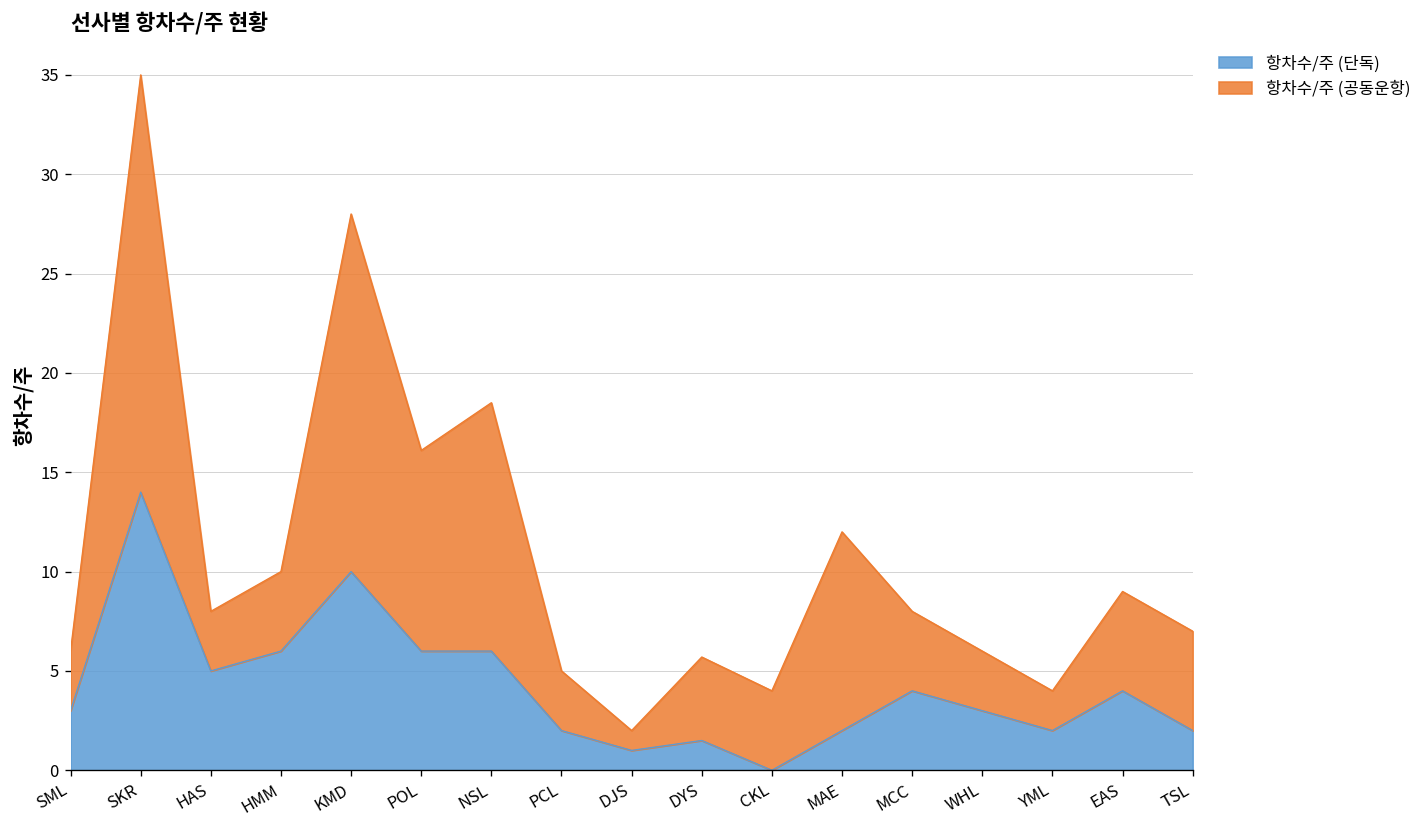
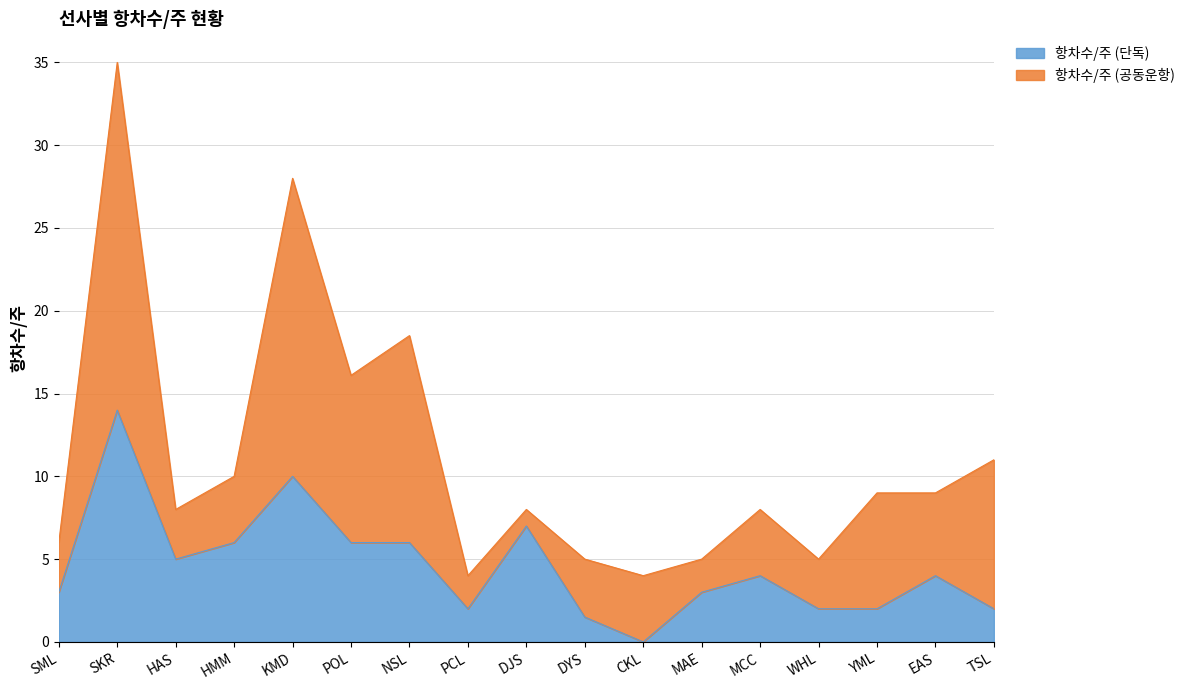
  {
    "항차수/주 (단독)": {
      "SML": 3,
      "SKR": 14,
      "HAS": 5,
      "HMM": 6,
      "KMD": 10,
      "POL": 6,
      "NSL": 6,
      "PCL": 2,
-     "DJS": 1,
+     "DJS": 7,
      "DYS": 1.5,
      "CKL": 0,
-     "MAE": 2,
+     "MAE": 3,
      "MCC": 4,
-     "WHL": 3,
+     "WHL": 2,
      "YML": 2,
      "EAS": 4,
      "TSL": 2
    },
    "항차수/주 (공동운항)": {
      "SML": 3.0,
      "SKR": 21.0,
      "HAS": 3.0,
      "HMM": 4.0,
      "KMD": 18.0,
      "POL": 10.1,
      "NSL": 12.5,
-     "PCL": 3,
+     "PCL": 2,
      "DJS": 1.0,
-     "DYS": 4.2,
+     "DYS": 3.5,
      "CKL": 4.0,
-     "MAE": 10,
+     "MAE": 2,
      "MCC": 4.0,
      "WHL": 3.0,
-     "YML": 2,
+     "YML": 7,
      "EAS": 5.0,
-     "TSL": 5
+     "TSL": 9
    }
  }
